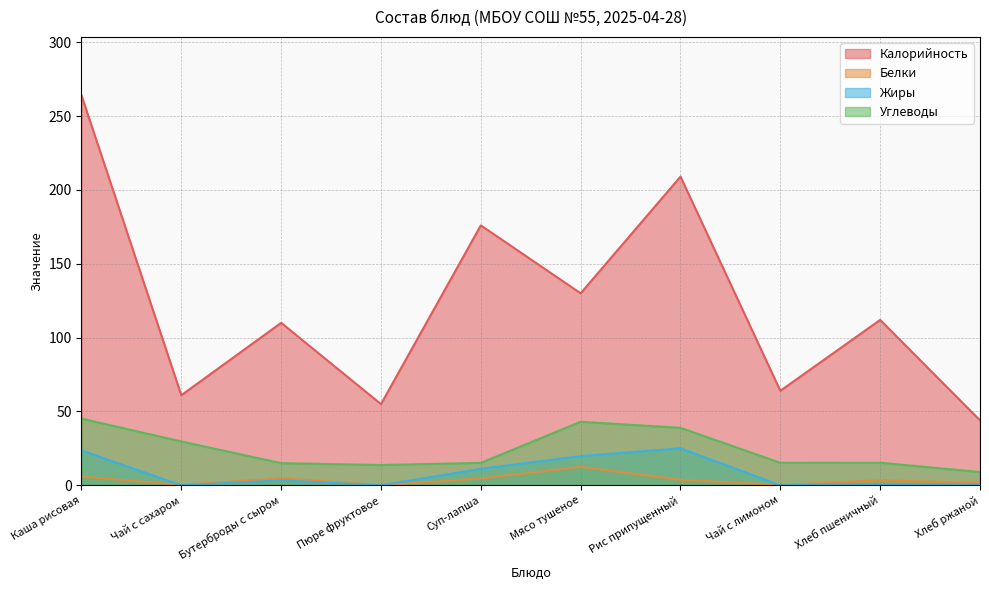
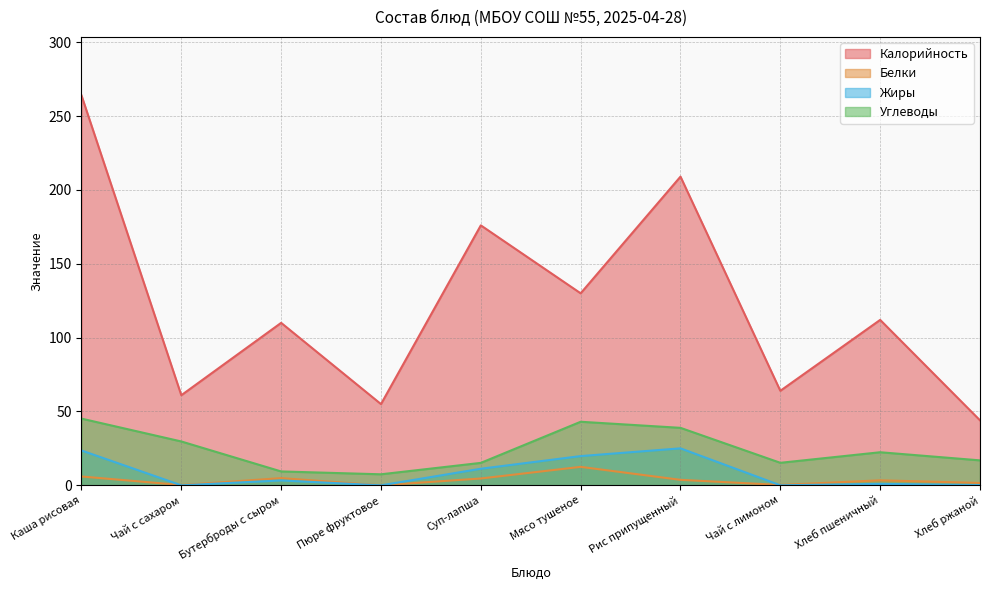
  {
    "Жиры": {
      "Каша рисовая": 24,
      "Суп-лапша": 11,
      "Мясо тушеное": 20,
      "Рис припущенный": 25,
      "Хлеб пшеничный": 1
    },
    "Углеводы": {
      "Каша рисовая": 45,
      "Чай с сахаром": 30,
-     "Бутерброды с сыром": 15,
-     "Пюре фруктовое": 14,
+     "Бутерброды с сыром": 9,
+     "Пюре фруктовое": 7,
      "Суп-лапша": 15,
      "Мясо тушеное": 43,
      "Рис припущенный": 39,
      "Чай с лимоном": 15,
-     "Хлеб пшеничный": 15,
-     "Хлеб ржаной": 9
+     "Хлеб пшеничный": 22,
+     "Хлеб ржаной": 17
    }
  }
